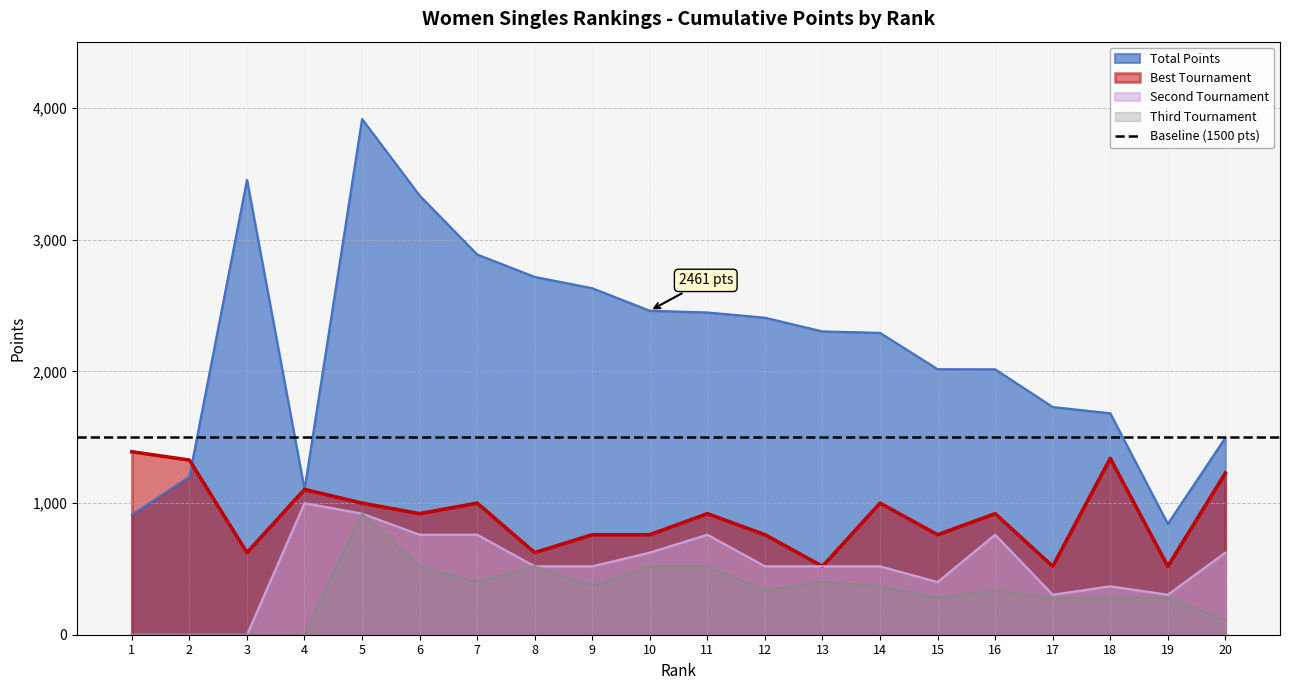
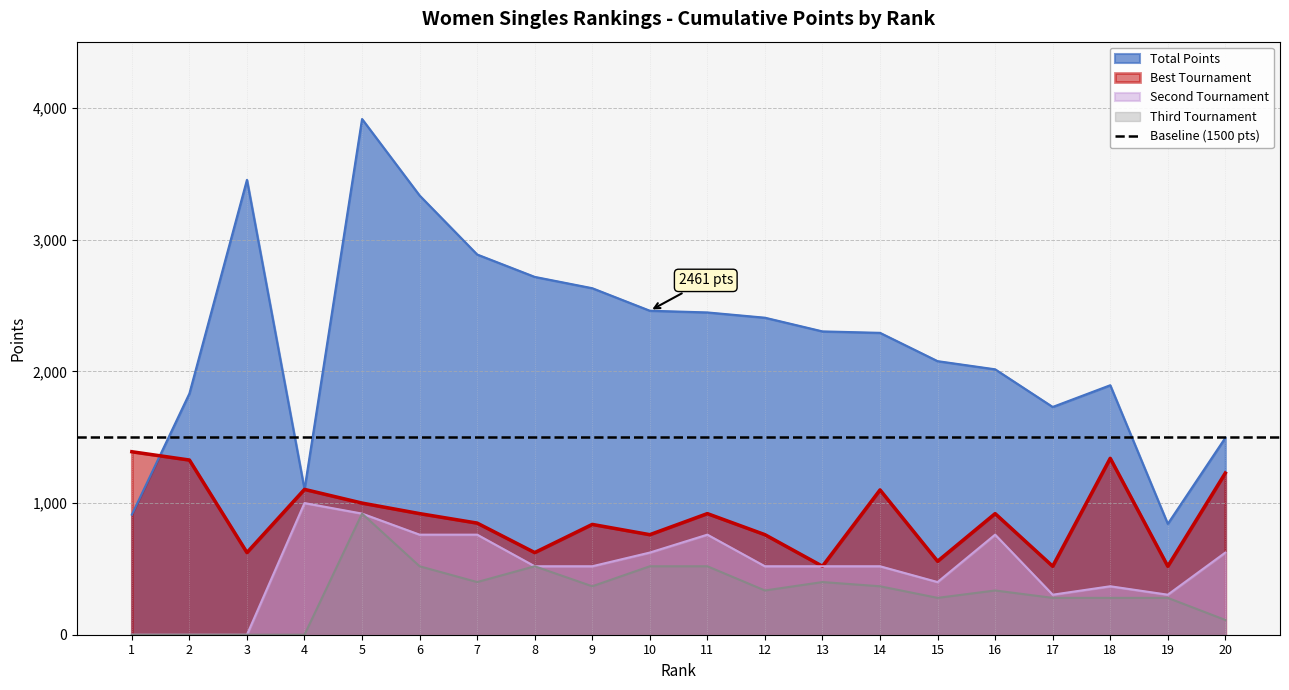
  {
    "Total Points": {
      "1": "910",
-     "2": "1,200",
+     "2": "1,830",
      "3": "3,460",
      "5": "3,920",
      "6": "3,340",
      "7": "2,890",
      "8": "2,720",
      "9": "2,630",
      "10": "2,460",
      "12": "2,410",
      "13": "2,300",
      "14": "2,290",
-     "15": "2,020",
+     "15": "2,080",
      "16": "2,020",
      "17": "1,730",
-     "18": "1,680",
+     "18": "1,900",
      "19": "840",
      "20": "1,500"
    },
    "Best Tournament": {
      "1": "1,390",
      "2": "1,330",
      "3": "620",
      "5": "1,000",
      "6": "920",
-     "7": "1,000",
+     "7": "850",
      "8": "620",
-     "9": "760",
+     "9": "840",
      "10": "760",
      "11": "920",
      "12": "760",
-     "14": "1,000",
-     "15": "760",
+     "14": "1,100",
+     "15": "560",
      "16": "920",
      "17": "520",
      "18": "1,340",
      "19": "520",
      "20": "1,230"
    }
  }
